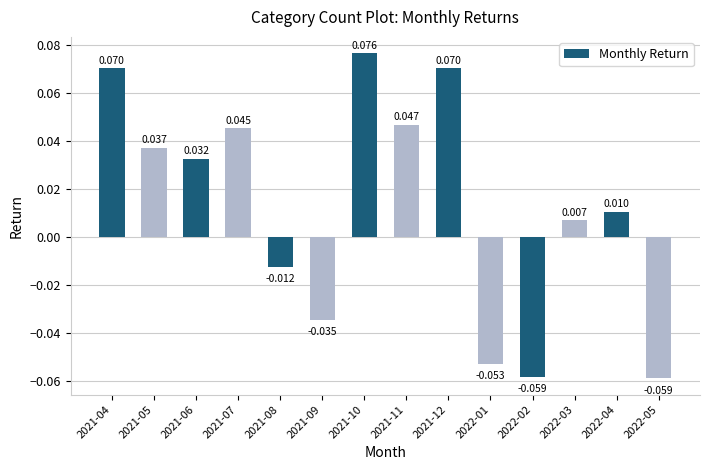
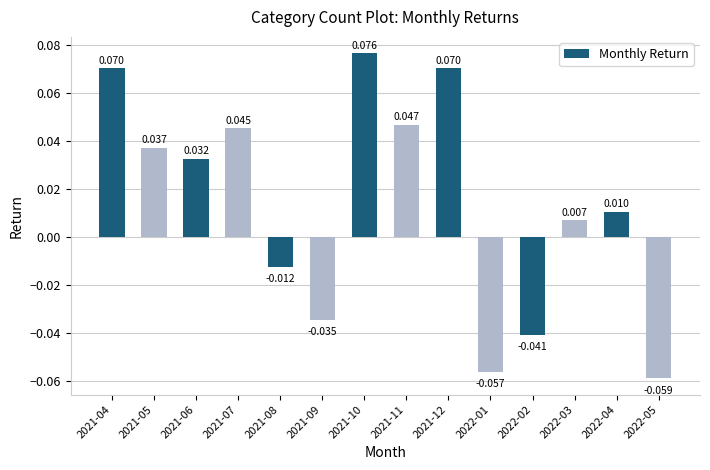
  {
    "2021-04": 0.070,
    "2021-05": 0.037,
    "2021-06": 0.032,
    "2021-07": 0.045,
    "2021-08": -0.012,
    "2021-09": -0.035,
    "2021-10": 0.076,
    "2021-11": 0.047,
    "2021-12": 0.070,
-   "2022-01": -0.053,
-   "2022-02": -0.059,
+   "2022-01": -0.057,
+   "2022-02": -0.041,
    "2022-03": 0.007,
    "2022-04": 0.010,
    "2022-05": -0.059
  }
